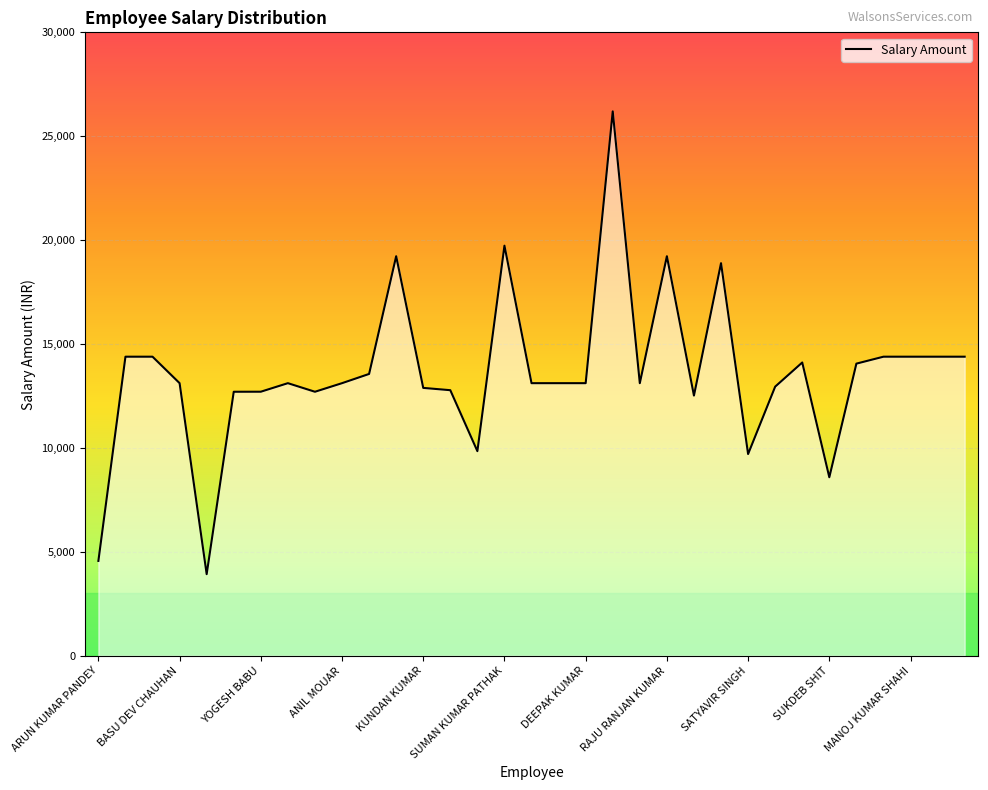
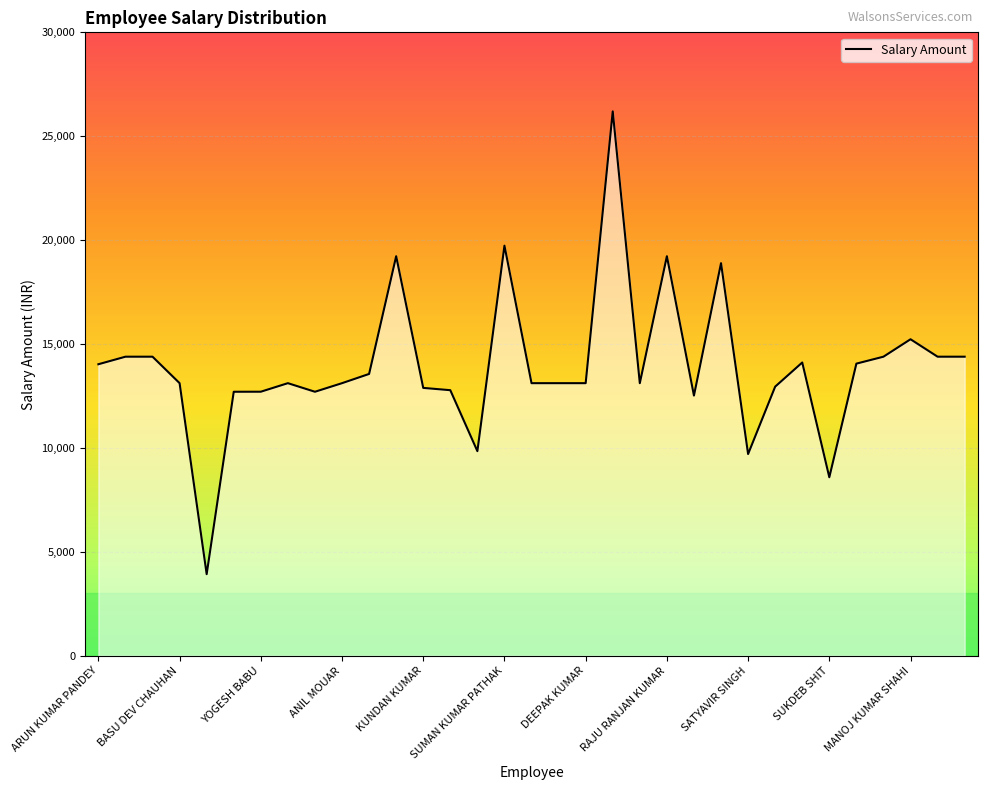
  {
-   "ARUN KUMAR PANDEY": "4,600",
+   "ARUN KUMAR PANDEY": "14,000",
    "BASU DEV CHAUHAN": "13,100",
    "YOGESH BABU": "12,700",
    "ANIL MOUAR": "13,100",
    "KUNDAN KUMAR": "12,900",
    "SUMAN KUMAR PATHAK": "19,700",
    "DEEPAK KUMAR": "13,100",
    "RAJU RANJAN KUMAR": "19,200",
    "SATYAVIR SINGH": "9,700",
    "SUKDEB SHIT": "8,600",
-   "MANOJ KUMAR SHAHI": "14,400"
+   "MANOJ KUMAR SHAHI": "15,200"
  }
